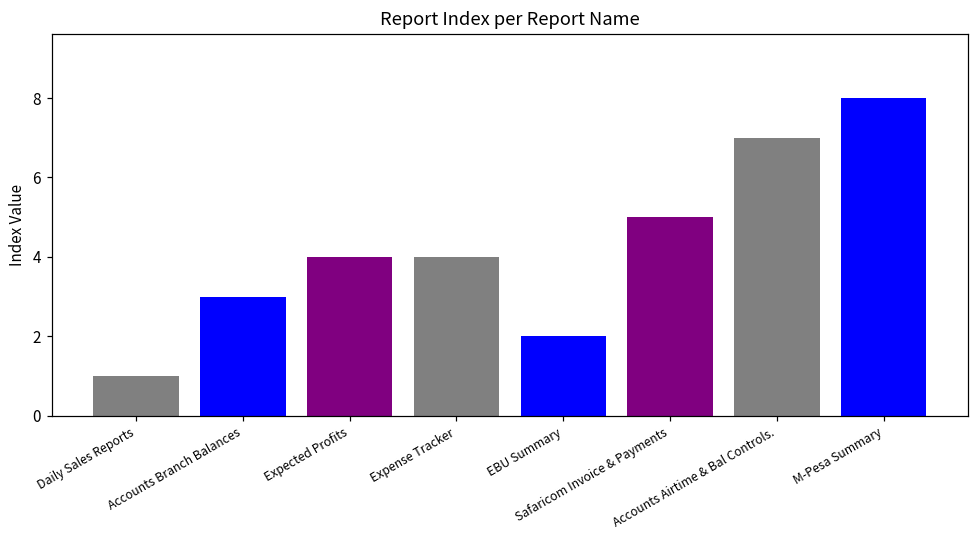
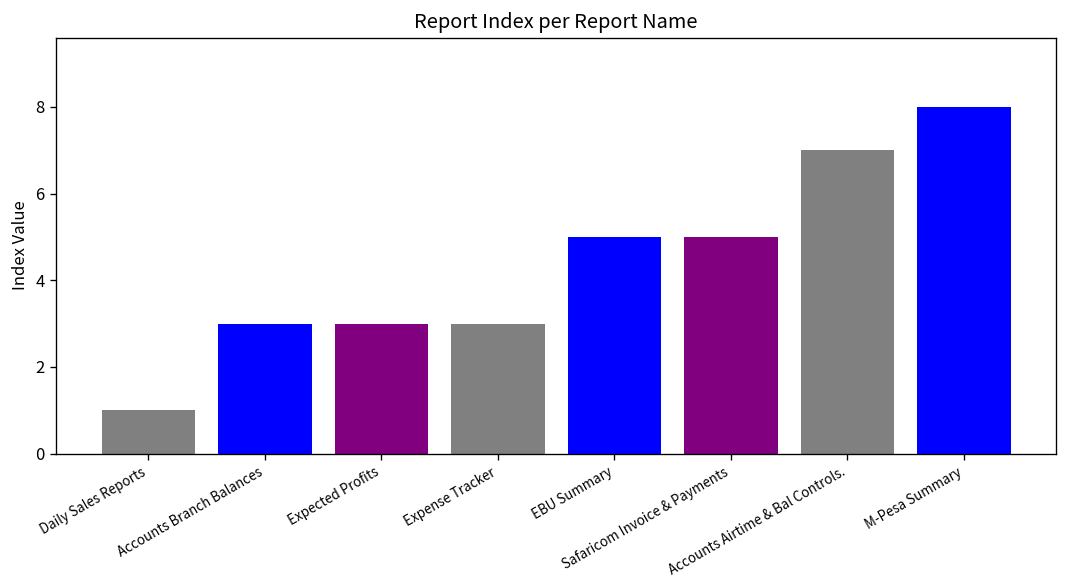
  {
    "Daily Sales Reports": 1,
    "Accounts Branch Balances": 3,
-   "Expected Profits": 4,
-   "Expense Tracker": 4,
-   "EBU Summary": 2,
+   "Expected Profits": 3,
+   "Expense Tracker": 3,
+   "EBU Summary": 5,
    "Safaricom Invoice & Payments": 5,
    "Accounts Airtime & Bal Controls.": 7,
    "M-Pesa Summary": 8
  }
